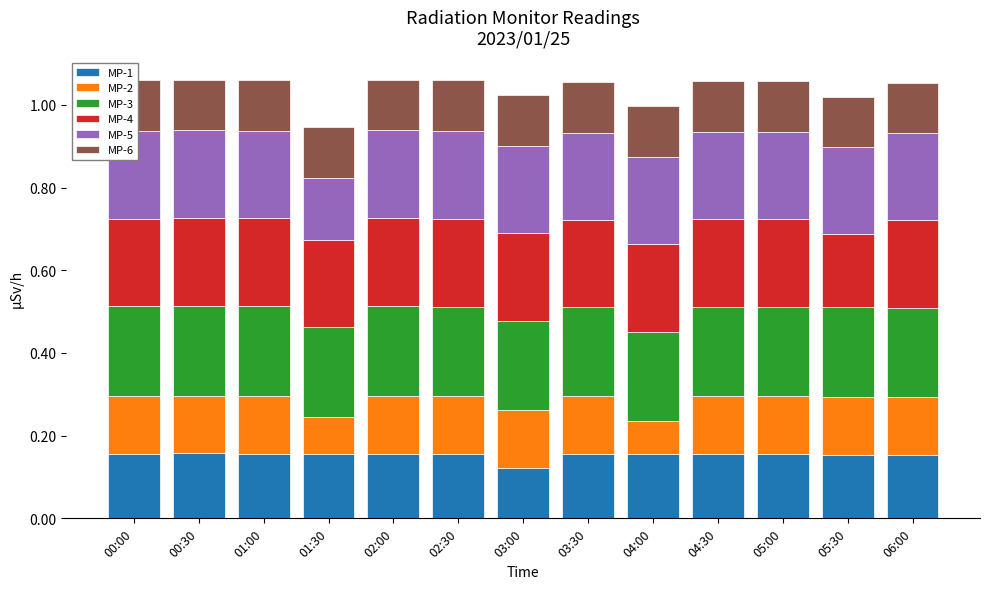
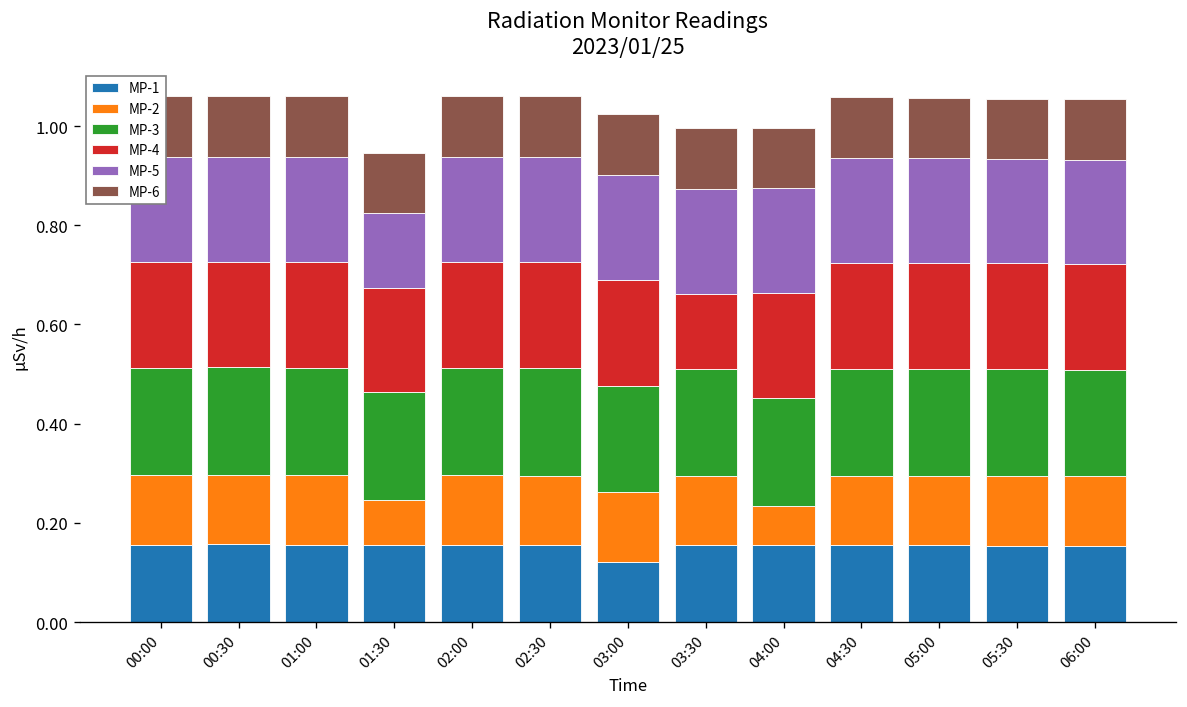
  {
    "MP-1": {
      "00:00": 0.16,
      "00:30": 0.16,
      "01:00": 0.16,
      "01:30": 0.16,
      "02:00": 0.16,
      "02:30": 0.16,
      "03:00": 0.12,
      "03:30": 0.16,
      "04:00": 0.16,
      "04:30": 0.16,
      "05:00": 0.16,
      "05:30": 0.15,
      "06:00": 0.15
    },
    "MP-2": {
      "00:00": 0.14,
      "00:30": 0.14,
      "01:00": 0.14,
      "01:30": 0.09,
      "02:00": 0.14,
      "02:30": 0.14,
      "03:00": 0.14,
      "03:30": 0.14,
      "04:00": 0.08,
      "04:30": 0.14,
      "05:00": 0.14,
      "05:30": 0.14,
      "06:00": 0.14
    },
    "MP-3": {
      "00:00": 0.22,
      "00:30": 0.22,
      "01:00": 0.22,
      "01:30": 0.22,
      "02:00": 0.22,
      "02:30": 0.22,
      "03:00": 0.21,
      "03:30": 0.21,
      "04:00": 0.22,
      "04:30": 0.22,
      "05:00": 0.22,
      "05:30": 0.22,
      "06:00": 0.21
    },
    "MP-4": {
      "00:00": 0.21,
      "00:30": 0.21,
      "01:00": 0.21,
      "01:30": 0.21,
      "02:00": 0.21,
      "02:30": 0.21,
      "03:00": 0.21,
-     "03:30": 0.21,
+     "03:30": 0.15,
      "04:00": 0.21,
      "04:30": 0.21,
      "05:00": 0.21,
-     "05:30": 0.18,
+     "05:30": 0.21,
      "06:00": 0.21
    },
    "MP-5": {
      "00:30": 0.21,
      "01:00": 0.21,
      "01:30": 0.15,
      "02:00": 0.21,
      "02:30": 0.21,
      "03:00": 0.21,
      "03:30": 0.21,
      "04:00": 0.21,
      "04:30": 0.21,
      "05:00": 0.21,
      "05:30": 0.21,
      "06:00": 0.21
    },
    "MP-6": {
      "00:30": 0.12,
      "01:00": 0.12,
      "01:30": 0.12,
      "02:00": 0.12,
      "02:30": 0.12,
      "03:00": 0.12,
      "03:30": 0.12,
      "04:00": 0.12,
      "04:30": 0.12,
      "05:00": 0.12,
      "05:30": 0.12,
      "06:00": 0.12
    }
  }
